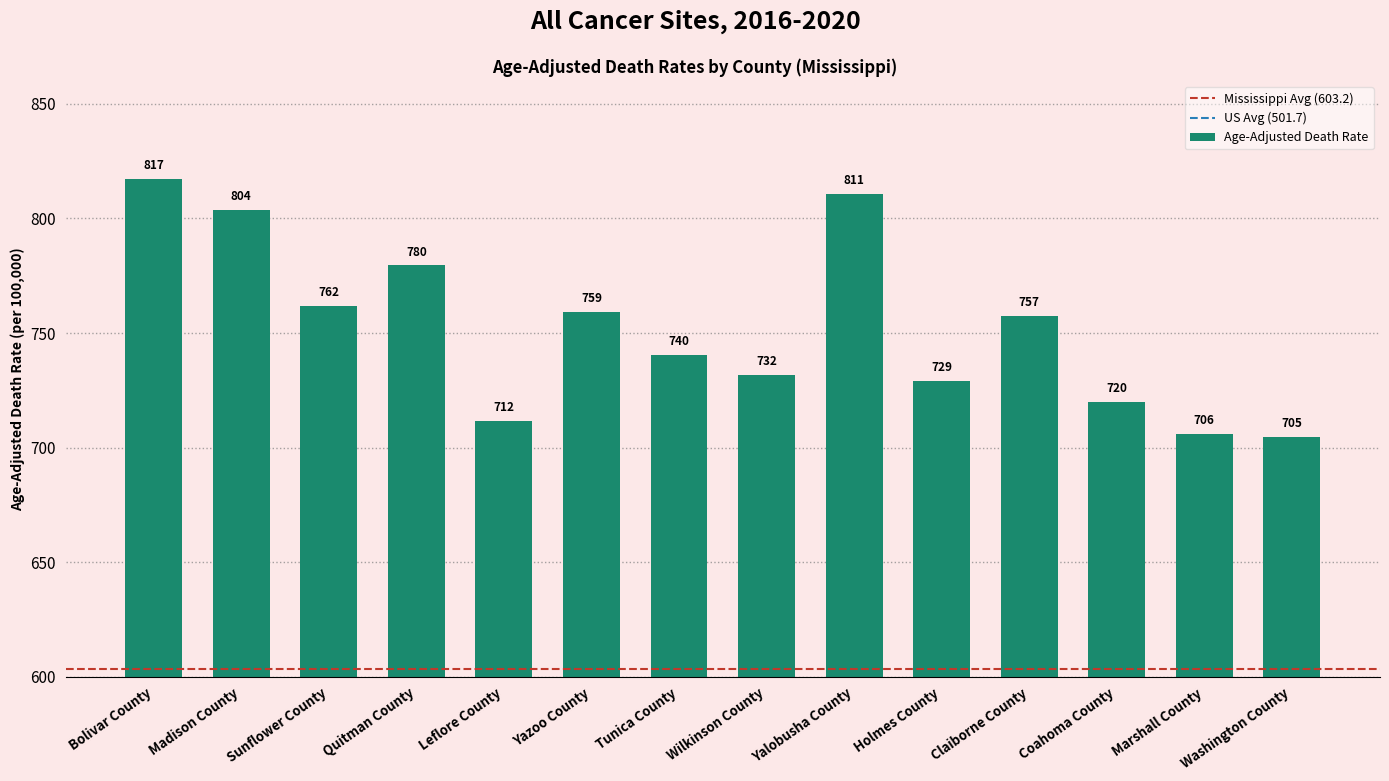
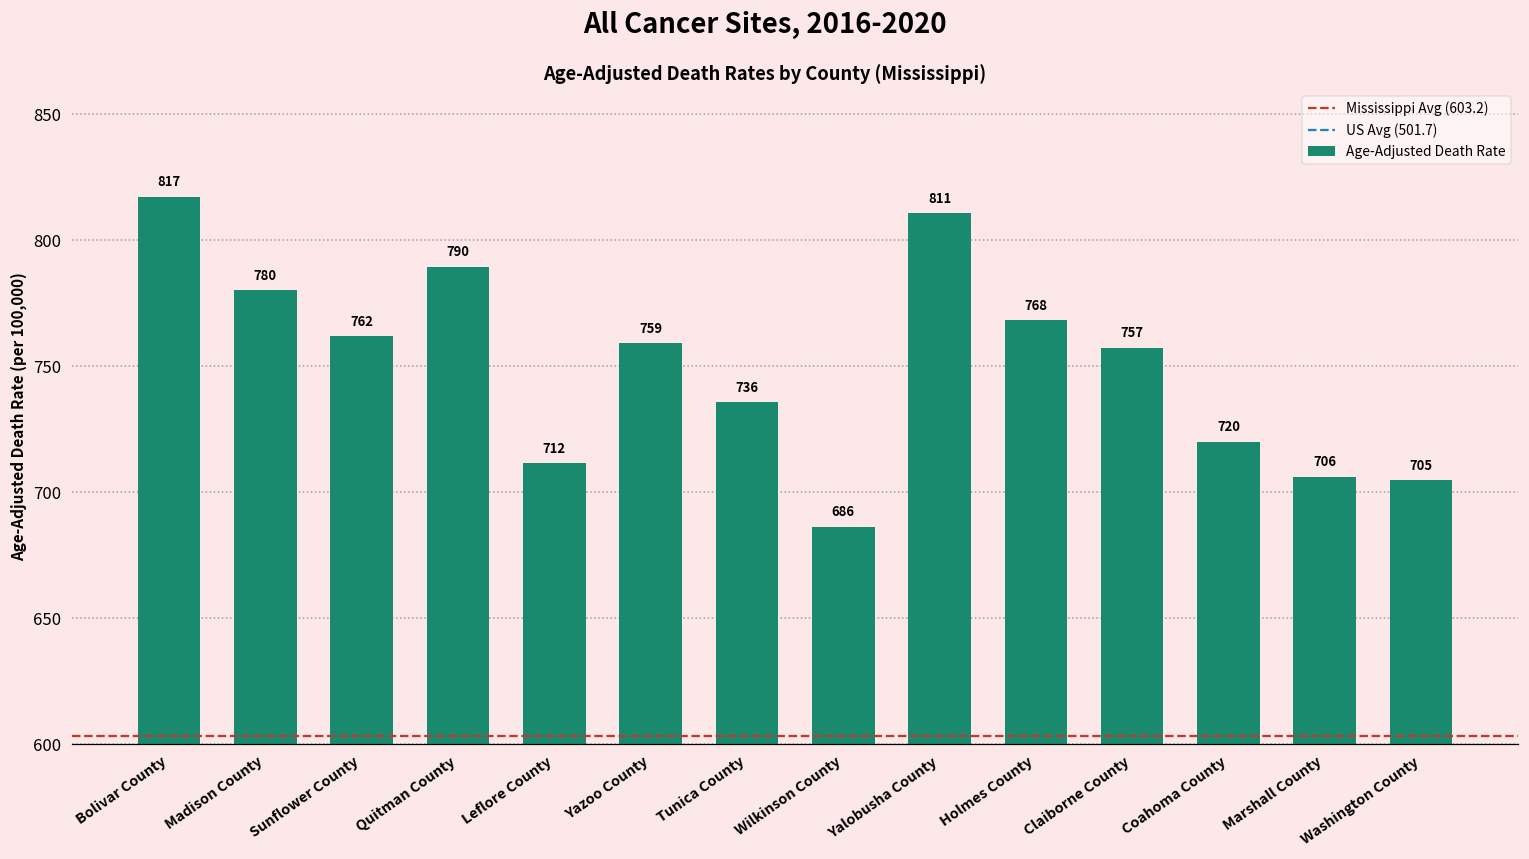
  {
    "Bolivar County": 817,
-   "Madison County": 804,
+   "Madison County": 780,
    "Sunflower County": 762,
-   "Quitman County": 780,
+   "Quitman County": 790,
    "Leflore County": 712,
    "Yazoo County": 759,
-   "Tunica County": 740,
-   "Wilkinson County": 732,
+   "Tunica County": 736,
+   "Wilkinson County": 686,
    "Yalobusha County": 811,
-   "Holmes County": 729,
+   "Holmes County": 768,
    "Claiborne County": 757,
    "Coahoma County": 720,
    "Marshall County": 706,
    "Washington County": 705
  }
